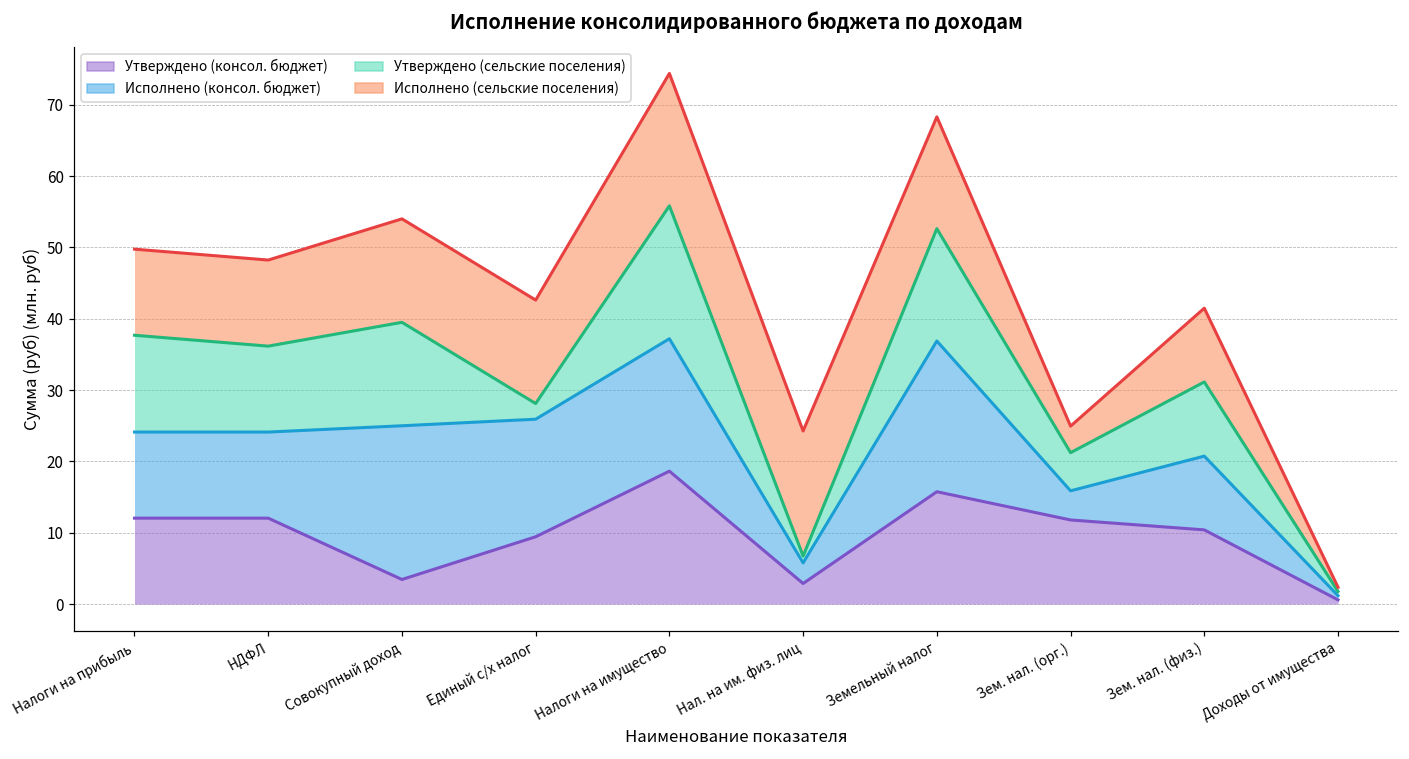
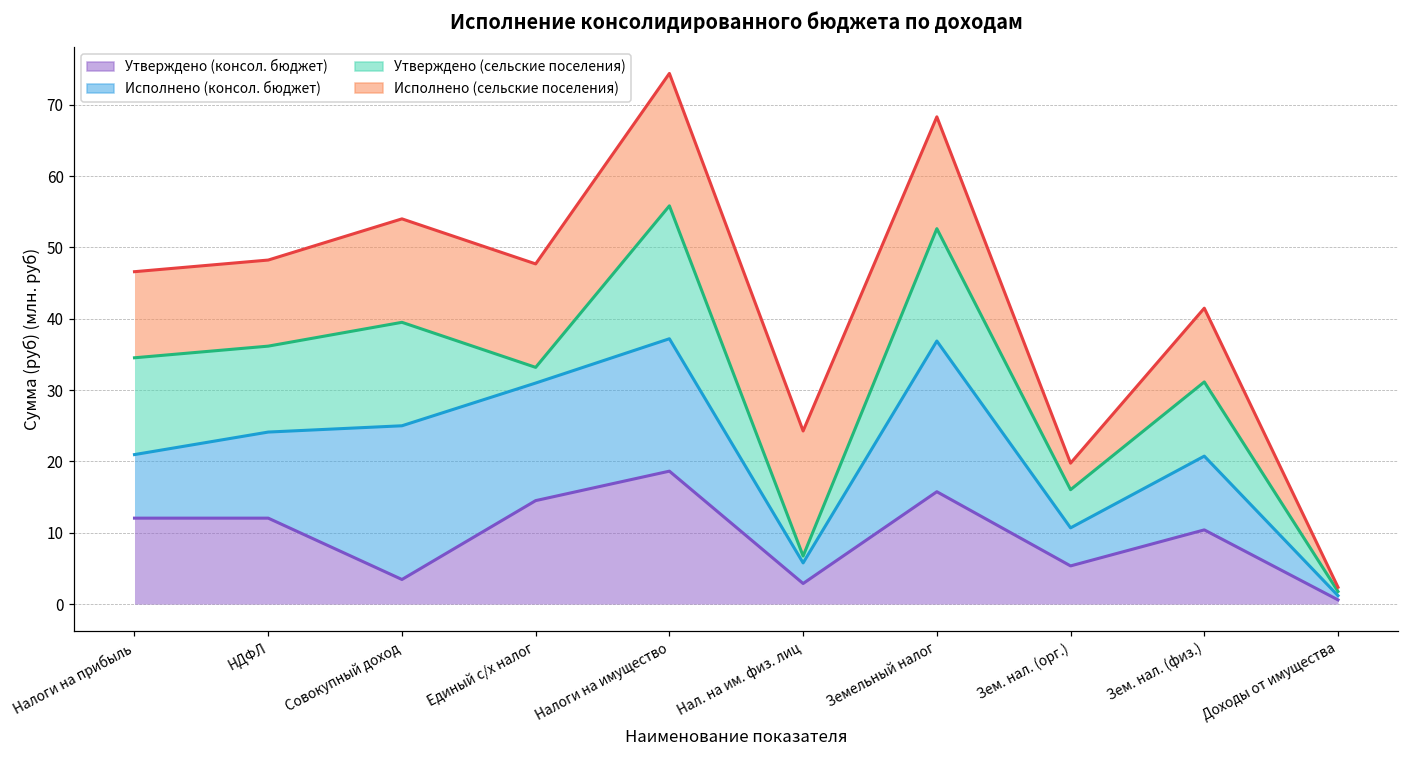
  {
    "Утверждено (консол. бюджет)": {
      "Налоги на прибыль": 12,
      "НДФЛ": 12,
      "Совокупный доход": 3,
-     "Единый с/х налог": 9,
+     "Единый с/х налог": 15,
      "Налоги на имущество": 19,
      "Нал. на им. физ. лиц": 3,
      "Земельный налог": 16,
-     "Зем. нал. (орг.)": 12,
+     "Зем. нал. (орг.)": 5,
      "Зем. нал. (физ.)": 10,
      "Доходы от имущества": 1
    },
    "Исполнено (консол. бюджет)": {
-     "Налоги на прибыль": 12,
+     "Налоги на прибыль": 9,
      "НДФЛ": 12,
      "Совокупный доход": 22,
      "Единый с/х налог": 16,
      "Налоги на имущество": 19,
      "Нал. на им. физ. лиц": 3,
      "Земельный налог": 21,
-     "Зем. нал. (орг.)": 4,
+     "Зем. нал. (орг.)": 5,
      "Зем. нал. (физ.)": 10,
      "Доходы от имущества": 1
    },
    "Утверждено (сельские поселения)": {
      "Налоги на прибыль": 14,
      "НДФЛ": 12,
      "Совокупный доход": 15,
      "Единый с/х налог": 2,
      "Налоги на имущество": 19,
      "Нал. на им. физ. лиц": 1,
      "Земельный налог": 16,
      "Зем. нал. (орг.)": 5,
      "Зем. нал. (физ.)": 10,
      "Доходы от имущества": 1
    },
    "Исполнено (сельские поселения)": {
      "Налоги на прибыль": 12,
      "НДФЛ": 12,
      "Совокупный доход": 15,
      "Единый с/х налог": 15,
      "Налоги на имущество": 19,
      "Нал. на им. физ. лиц": 18,
      "Земельный налог": 16,
      "Зем. нал. (орг.)": 4,
      "Зем. нал. (физ.)": 10,
      "Доходы от имущества": 1
    }
  }
